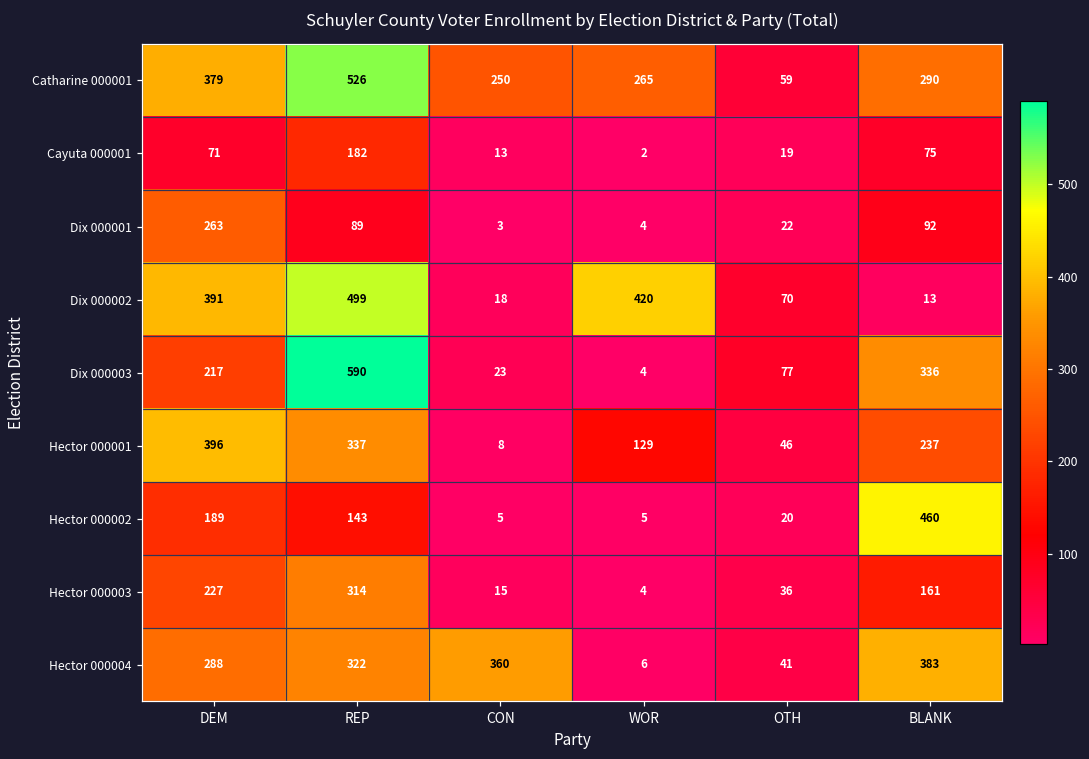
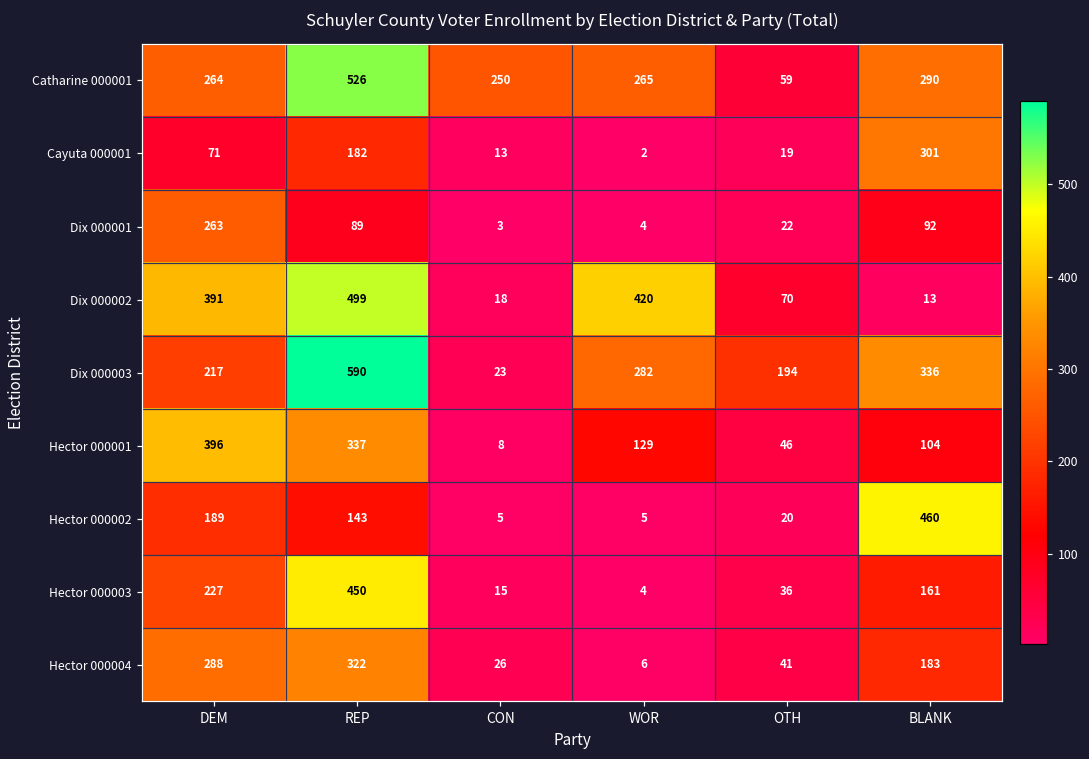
  {
    "Catharine 000001": {
-     "DEM": 379,
+     "DEM": 264,
      "REP": 526,
      "CON": 250,
      "WOR": 265,
      "OTH": 59,
      "BLANK": 290
    },
    "Cayuta 000001": {
      "DEM": 71,
      "REP": 182,
      "CON": 13,
      "WOR": 2,
      "OTH": 19,
-     "BLANK": 75
+     "BLANK": 301
    },
    "Dix 000001": {
      "DEM": 263,
      "REP": 89,
      "CON": 3,
      "WOR": 4,
      "OTH": 22,
      "BLANK": 92
    },
    "Dix 000002": {
      "DEM": 391,
      "REP": 499,
      "CON": 18,
      "WOR": 420,
      "OTH": 70,
      "BLANK": 13
    },
    "Dix 000003": {
      "DEM": 217,
      "REP": 590,
      "CON": 23,
-     "WOR": 4,
-     "OTH": 77,
+     "WOR": 282,
+     "OTH": 194,
      "BLANK": 336
    },
    "Hector 000001": {
      "DEM": 396,
      "REP": 337,
      "CON": 8,
      "WOR": 129,
      "OTH": 46,
-     "BLANK": 237
+     "BLANK": 104
    },
    "Hector 000002": {
      "DEM": 189,
      "REP": 143,
      "CON": 5,
      "WOR": 5,
      "OTH": 20,
      "BLANK": 460
    },
    "Hector 000003": {
      "DEM": 227,
-     "REP": 314,
+     "REP": 450,
      "CON": 15,
      "WOR": 4,
      "OTH": 36,
      "BLANK": 161
    },
    "Hector 000004": {
      "DEM": 288,
      "REP": 322,
-     "CON": 360,
+     "CON": 26,
      "WOR": 6,
      "OTH": 41,
-     "BLANK": 383
+     "BLANK": 183
    }
  }
